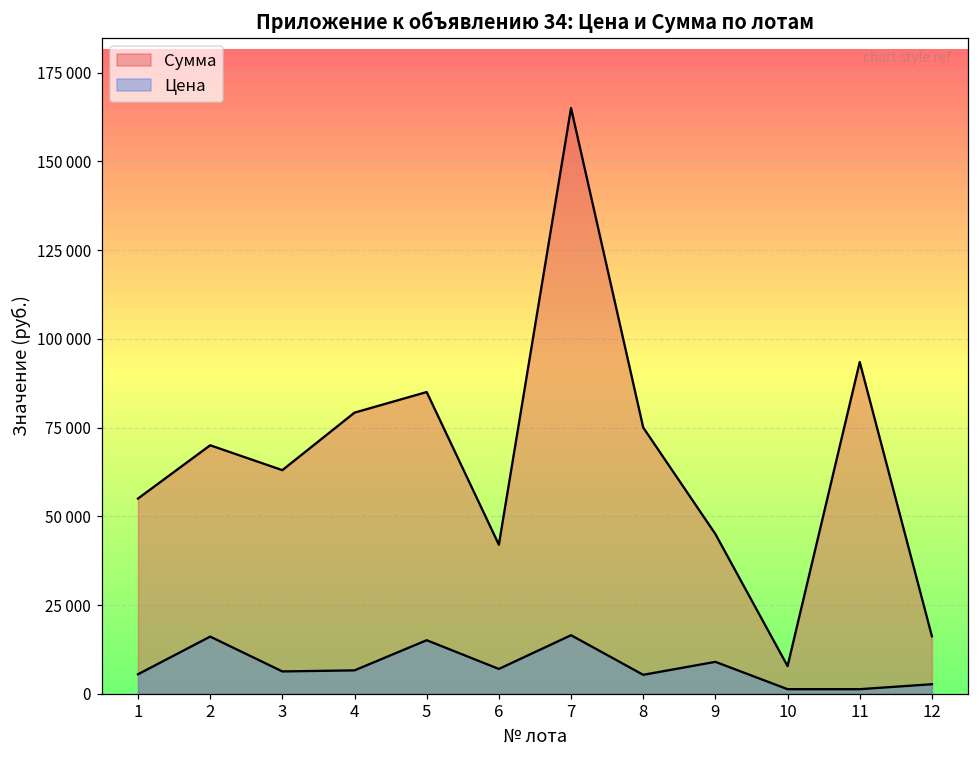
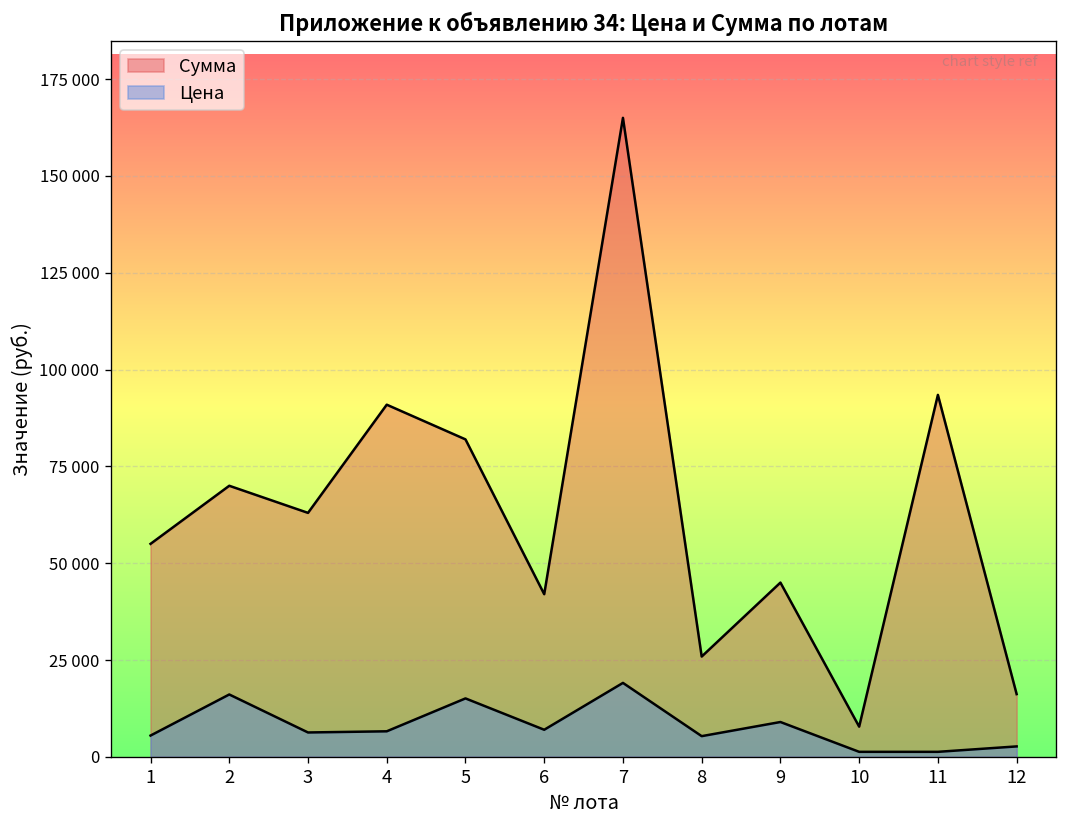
  {
    "Сумма": {
      "1": 55000,
      "2": 70000,
      "3": 63000,
-     "4": 79000,
-     "5": 85000,
+     "4": 91000,
+     "5": 82000,
      "6": 42000,
      "7": 165000,
-     "8": 75000,
+     "8": 26000,
      "9": 45000,
      "10": 8000,
      "11": 93000,
      "12": 16000
    },
    "Цена": {
      "1": 6000,
      "2": 16000,
      "3": 6000,
      "4": 7000,
      "5": 15000,
      "6": 7000,
-     "7": 17000,
+     "7": 19000,
      "8": 5000,
      "9": 9000,
      "10": 1000,
      "11": 1000,
      "12": 3000
    }
  }
